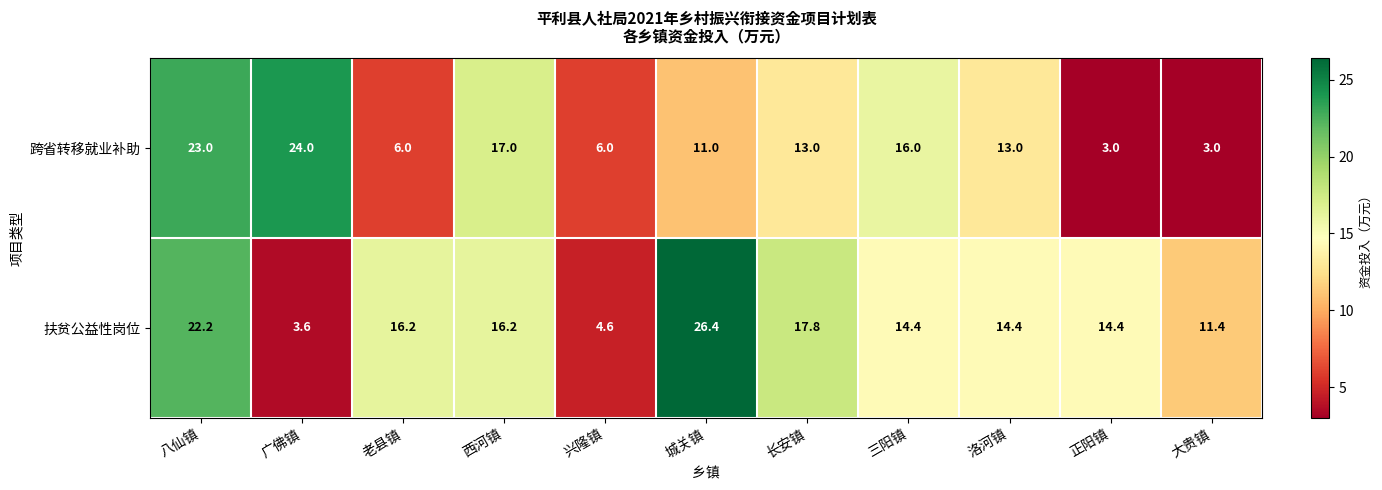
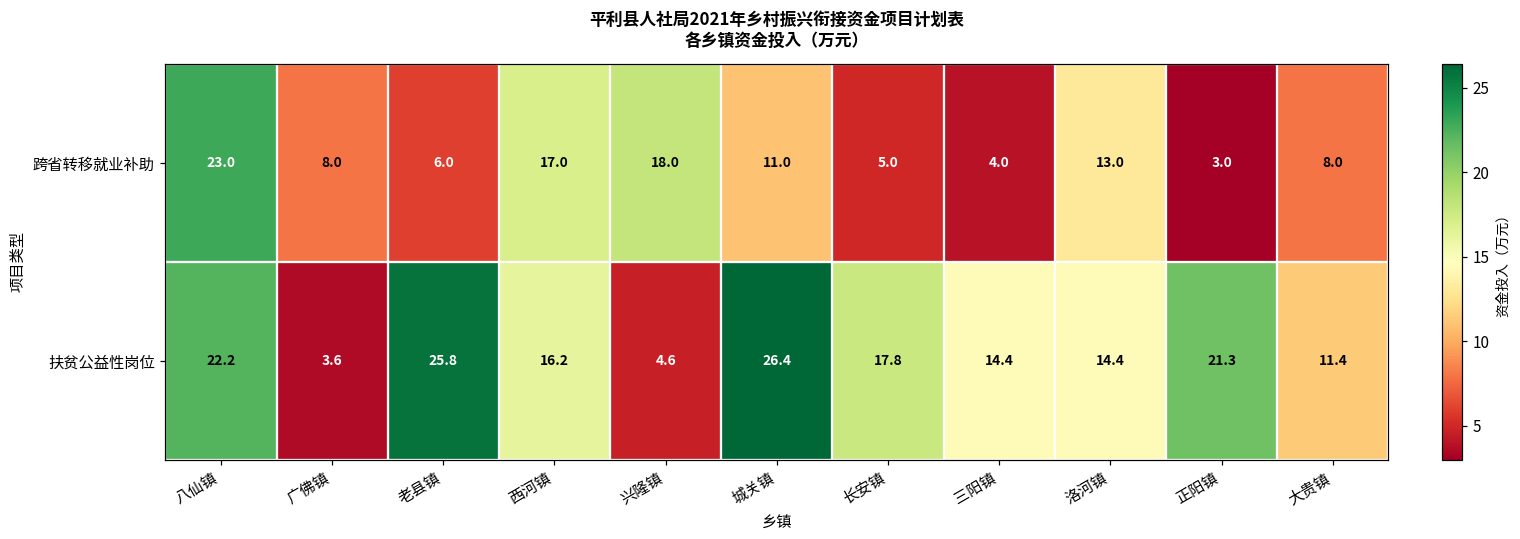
  {
    "跨省转移就业补助": {
      "八仙镇": 23.0,
-     "广佛镇": 24.0,
+     "广佛镇": 8.0,
      "老县镇": 6.0,
      "西河镇": 17.0,
-     "兴隆镇": 6.0,
+     "兴隆镇": 18.0,
      "城关镇": 11.0,
-     "长安镇": 13.0,
-     "三阳镇": 16.0,
+     "长安镇": 5.0,
+     "三阳镇": 4.0,
      "洛河镇": 13.0,
      "正阳镇": 3.0,
-     "大贵镇": 3.0
+     "大贵镇": 8.0
    },
    "扶贫公益性岗位": {
      "八仙镇": 22.2,
      "广佛镇": 3.6,
-     "老县镇": 16.2,
+     "老县镇": 25.8,
      "西河镇": 16.2,
      "兴隆镇": 4.6,
      "城关镇": 26.4,
      "长安镇": 17.8,
      "三阳镇": 14.4,
      "洛河镇": 14.4,
-     "正阳镇": 14.4,
+     "正阳镇": 21.3,
      "大贵镇": 11.4
    }
  }
